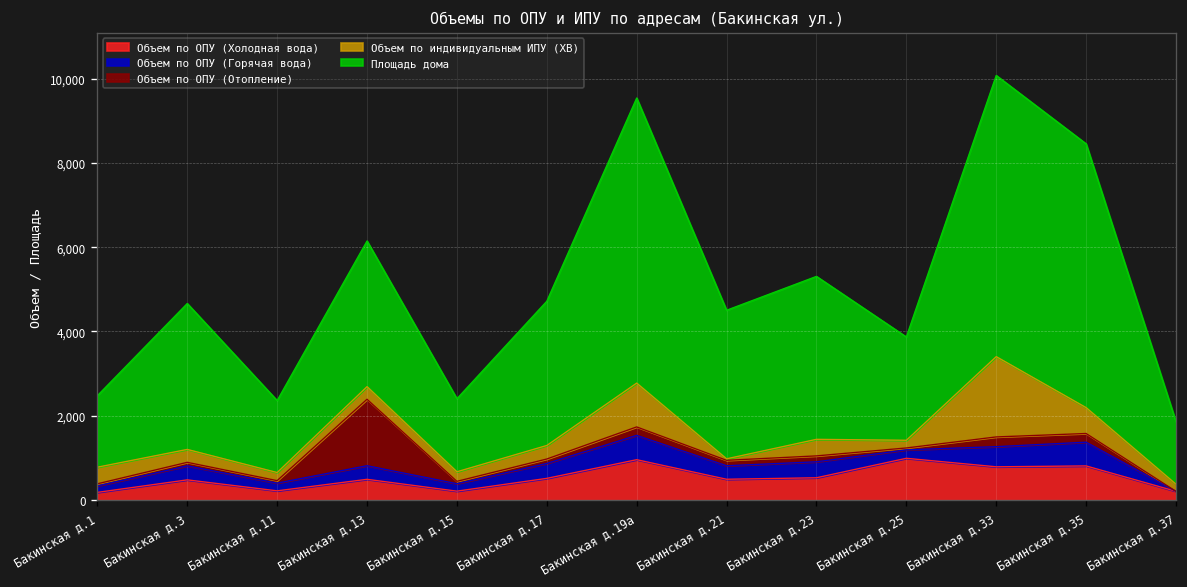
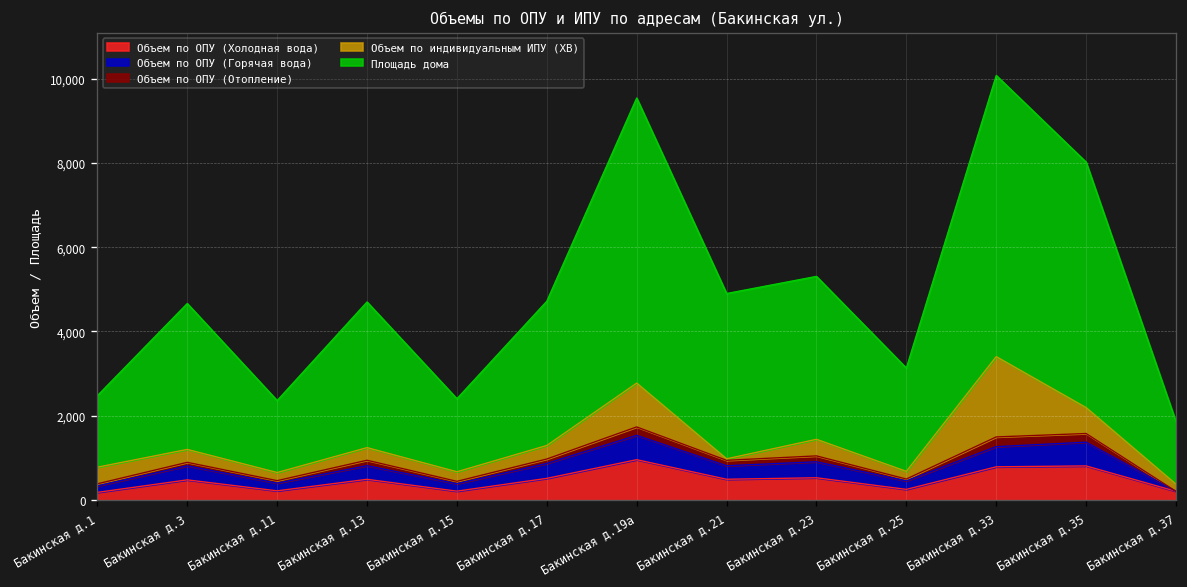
  {
    "Объем по ОПУ (Холодная вода)": {
      "Бакинская д.1": "200",
      "Бакинская д.3": "500",
      "Бакинская д.11": "200",
      "Бакинская д.13": "500",
      "Бакинская д.15": "200",
      "Бакинская д.17": "500",
      "Бакинская д.19а": "1,000",
      "Бакинская д.21": "500",
      "Бакинская д.23": "500",
-     "Бакинская д.25": "1,000",
+     "Бакинская д.25": "300",
      "Бакинская д.33": "800",
      "Бакинская д.35": "800"
    },
    "Объем по ОПУ (Горячая вода)": {
      "Бакинская д.3": "300",
      "Бакинская д.13": "300",
      "Бакинская д.17": "400",
      "Бакинская д.19а": "600",
      "Бакинская д.21": "300",
      "Бакинская д.23": "400",
      "Бакинская д.33": "500",
      "Бакинская д.35": "600"
    },
    "Объем по ОПУ (Отопление)": {
      "Бакинская д.3": "100",
-     "Бакинская д.13": "1,600",
+     "Бакинская д.13": "100",
      "Бакинская д.17": "100",
      "Бакинская д.19а": "200",
      "Бакинская д.23": "100",
      "Бакинская д.33": "200",
      "Бакинская д.35": "200"
    },
    "Объем по индивидуальным ИПУ (ХВ)": {
      "Бакинская д.1": "400",
      "Бакинская д.3": "300",
      "Бакинская д.11": "200",
      "Бакинская д.13": "300",
      "Бакинская д.15": "200",
      "Бакинская д.17": "300",
      "Бакинская д.19а": "1,000",
      "Бакинская д.23": "400",
      "Бакинская д.25": "200",
      "Бакинская д.33": "1,900",
      "Бакинская д.35": "600",
      "Бакинская д.37": "200"
    },
    "Площадь дома": {
      "Бакинская д.1": "1,700",
      "Бакинская д.3": "3,500",
      "Бакинская д.11": "1,700",
      "Бакинская д.13": "3,500",
      "Бакинская д.15": "1,700",
      "Бакинская д.17": "3,400",
      "Бакинская д.19а": "6,800",
-     "Бакинская д.21": "3,500",
+     "Бакинская д.21": "3,900",
      "Бакинская д.23": "3,900",
      "Бакинская д.25": "2,500",
      "Бакинская д.33": "6,700",
-     "Бакинская д.35": "6,300",
+     "Бакинская д.35": "5,800",
      "Бакинская д.37": "1,500"
    }
  }
